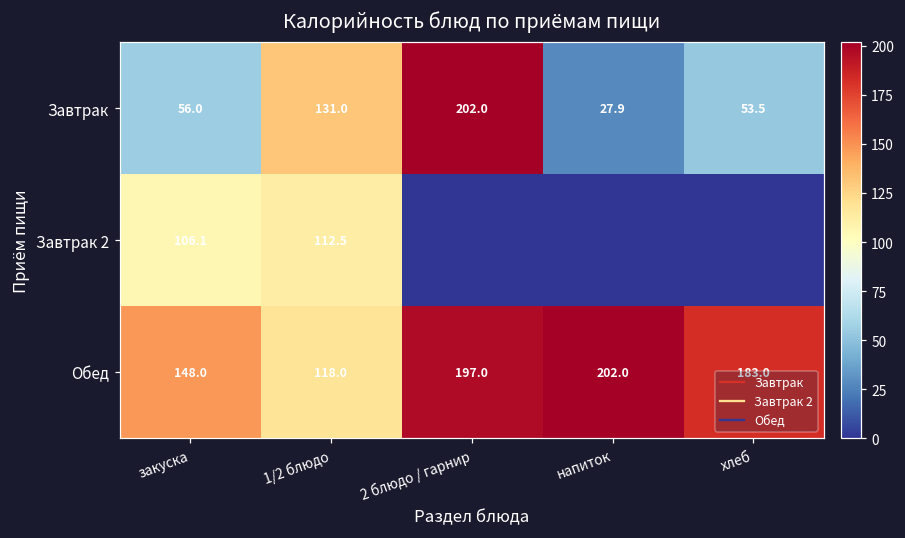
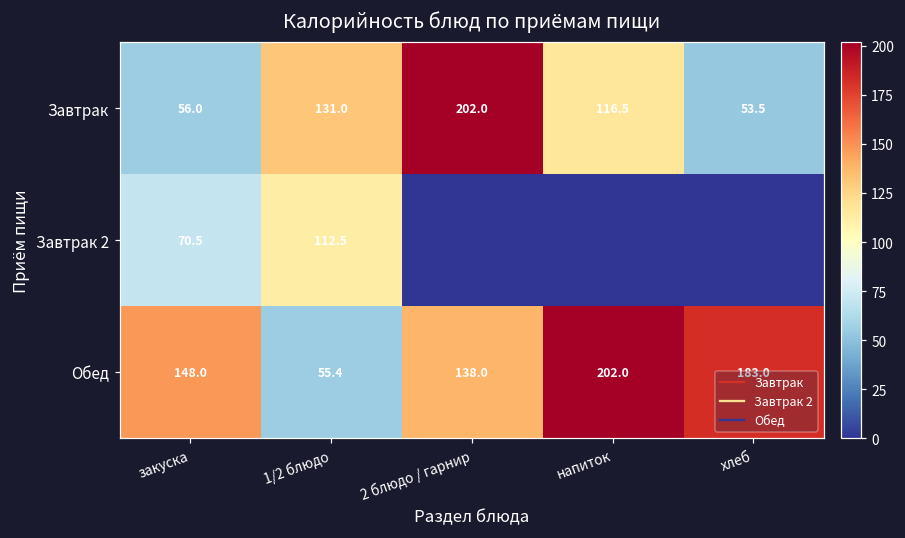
  {
    "Завтрак": {
      "закуска": 56.0,
      "1/2 блюдо": 131.0,
      "2 блюдо / гарнир": 202.0,
-     "напиток": 27.9,
+     "напиток": 116.5,
      "хлеб": 53.5
    },
    "Завтрак 2": {
-     "закуска": 106.1,
+     "закуска": 70.5,
      "1/2 блюдо": 112.5
    },
    "Обед": {
      "закуска": 148.0,
-     "1/2 блюдо": 118.0,
-     "2 блюдо / гарнир": 197.0,
+     "1/2 блюдо": 55.4,
+     "2 блюдо / гарнир": 138.0,
      "напиток": 202.0
    }
  }
